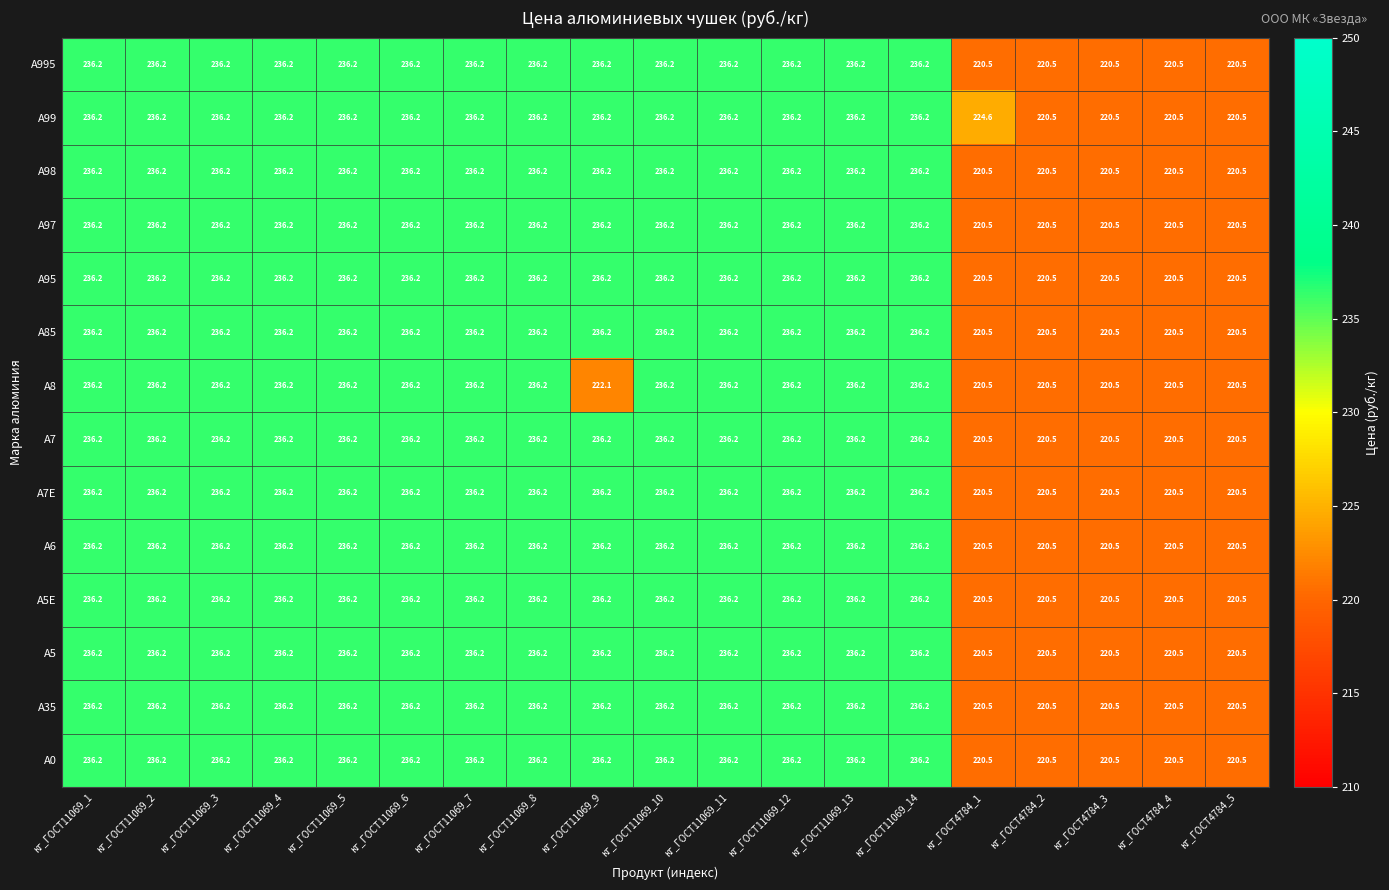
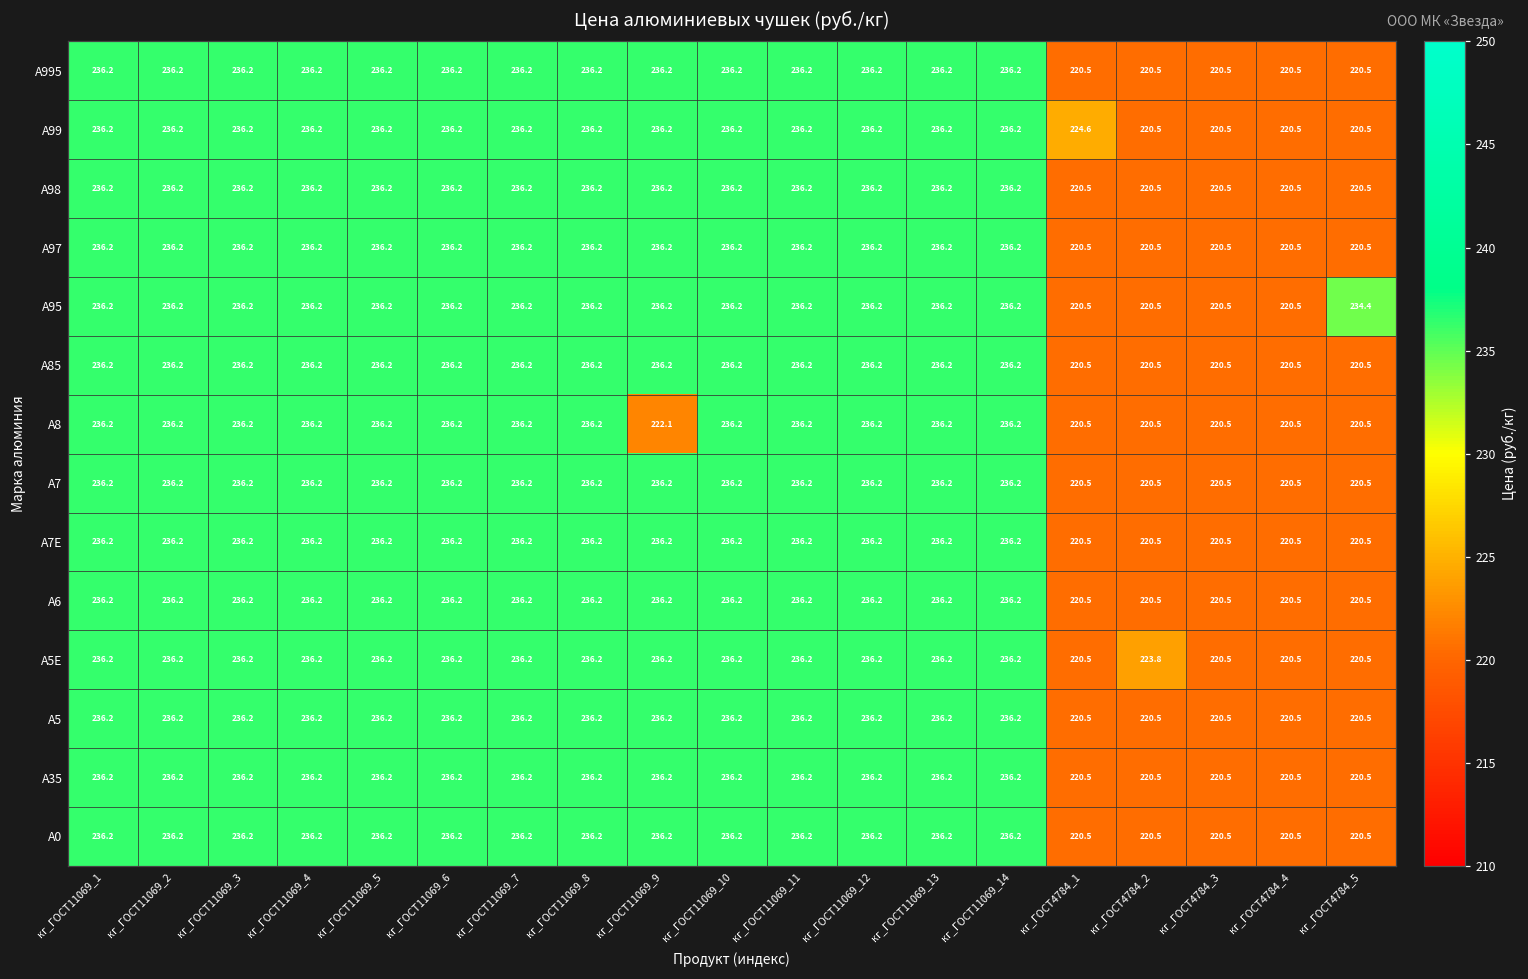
  {
    "А95": {
      "кг_ГОСТ11069_1": 236.2,
      "кг_ГОСТ11069_2": 236.2,
      "кг_ГОСТ11069_3": 236.2,
      "кг_ГОСТ11069_4": 236.2,
      "кг_ГОСТ11069_5": 236.2,
      "кг_ГОСТ11069_6": 236.2,
      "кг_ГОСТ11069_7": 236.2,
      "кг_ГОСТ11069_8": 236.2,
      "кг_ГОСТ11069_9": 236.2,
      "кг_ГОСТ11069_10": 236.2,
      "кг_ГОСТ11069_11": 236.2,
      "кг_ГОСТ11069_12": 236.2,
      "кг_ГОСТ11069_13": 236.2,
      "кг_ГОСТ11069_14": 236.2,
      "кг_ГОСТ4784_1": 220.5,
      "кг_ГОСТ4784_2": 220.5,
      "кг_ГОСТ4784_3": 220.5,
      "кг_ГОСТ4784_4": 220.5,
-     "кг_ГОСТ4784_5": 220.5
+     "кг_ГОСТ4784_5": 234.4
    },
    "А5Е": {
      "кг_ГОСТ11069_1": 236.2,
      "кг_ГОСТ11069_2": 236.2,
      "кг_ГОСТ11069_3": 236.2,
      "кг_ГОСТ11069_4": 236.2,
      "кг_ГОСТ11069_5": 236.2,
      "кг_ГОСТ11069_6": 236.2,
      "кг_ГОСТ11069_7": 236.2,
      "кг_ГОСТ11069_8": 236.2,
      "кг_ГОСТ11069_9": 236.2,
      "кг_ГОСТ11069_10": 236.2,
      "кг_ГОСТ11069_11": 236.2,
      "кг_ГОСТ11069_12": 236.2,
      "кг_ГОСТ11069_13": 236.2,
      "кг_ГОСТ11069_14": 236.2,
      "кг_ГОСТ4784_1": 220.5,
-     "кг_ГОСТ4784_2": 220.5,
+     "кг_ГОСТ4784_2": 223.8,
      "кг_ГОСТ4784_3": 220.5,
      "кг_ГОСТ4784_4": 220.5,
      "кг_ГОСТ4784_5": 220.5
    }
  }
